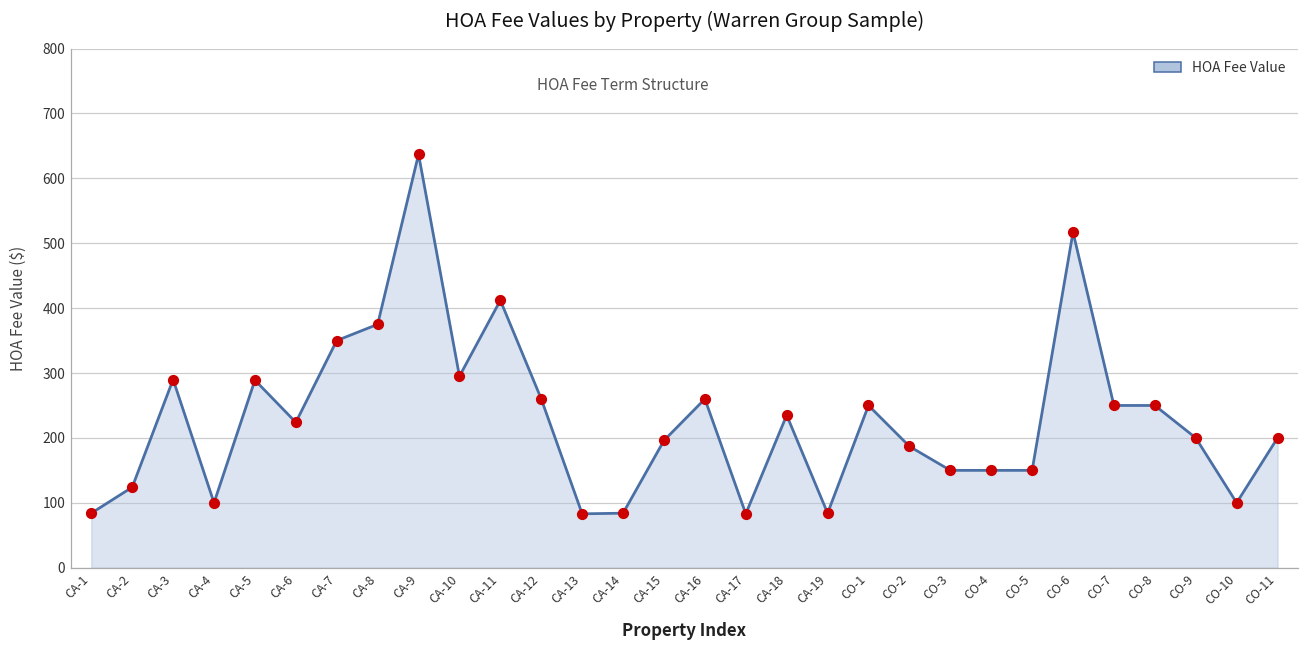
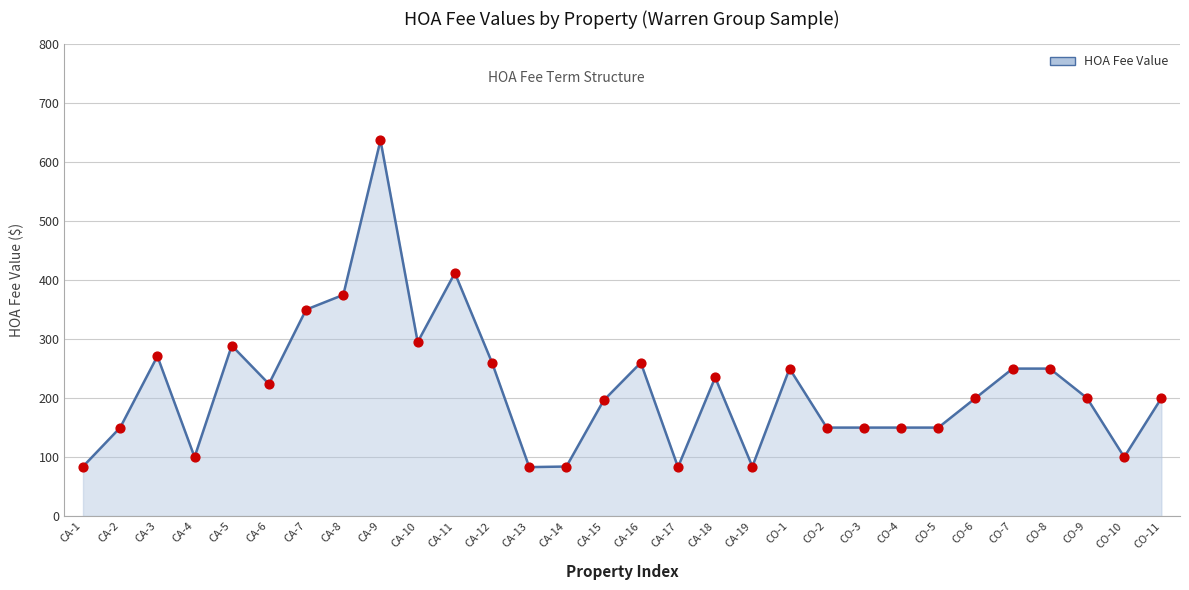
  {
    "CA-1": 80,
-   "CA-2": 120,
-   "CA-3": 290,
+   "CA-2": 150,
+   "CA-3": 270,
    "CA-4": 100,
    "CA-5": 290,
    "CA-6": 220,
    "CA-7": 350,
    "CA-8": 380,
    "CA-9": 640,
    "CA-10": 300,
    "CA-11": 410,
    "CA-12": 260,
    "CA-13": 80,
    "CA-14": 80,
    "CA-15": 200,
    "CA-16": 260,
    "CA-17": 80,
    "CA-18": 240,
    "CA-19": 80,
    "CO-1": 250,
-   "CO-2": 190,
+   "CO-2": 150,
    "CO-3": 150,
    "CO-4": 150,
    "CO-5": 150,
-   "CO-6": 520,
+   "CO-6": 200,
    "CO-7": 250,
    "CO-8": 250,
    "CO-9": 200,
    "CO-10": 100,
    "CO-11": 200
  }
